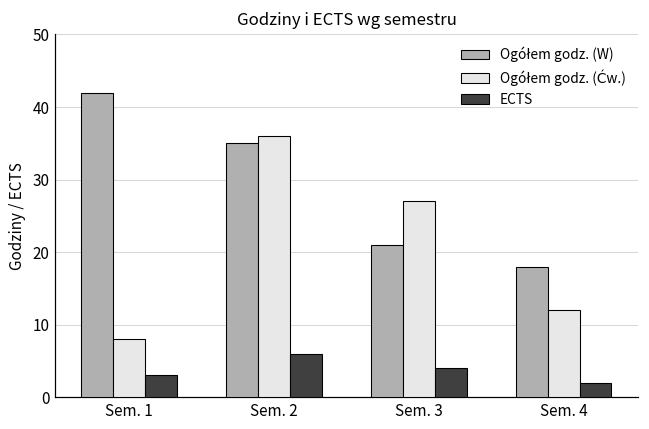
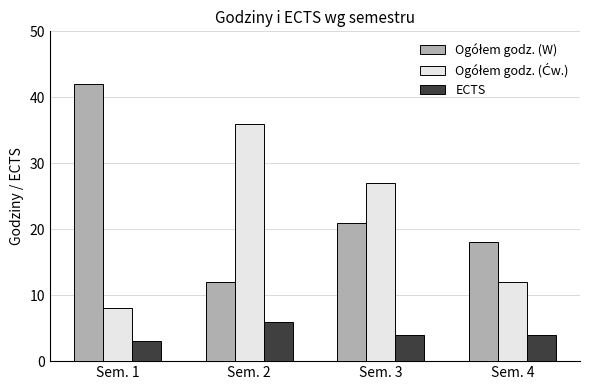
  {
    "Ogółem godz. (W)": {
      "Sem. 1": 42,
-     "Sem. 2": 35,
+     "Sem. 2": 12,
      "Sem. 3": 21,
      "Sem. 4": 18
    },
    "Ogółem godz. (Ćw.)": {
      "Sem. 1": 8,
      "Sem. 2": 36,
      "Sem. 3": 27,
      "Sem. 4": 12
    },
    "ECTS": {
      "Sem. 1": 3,
      "Sem. 2": 6,
      "Sem. 3": 4,
-     "Sem. 4": 2
+     "Sem. 4": 4
    }
  }
